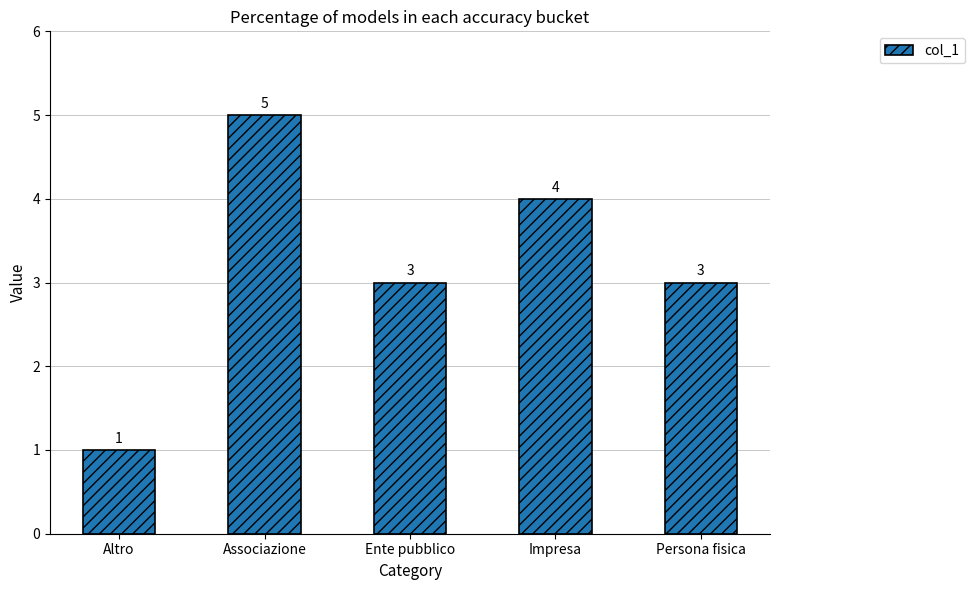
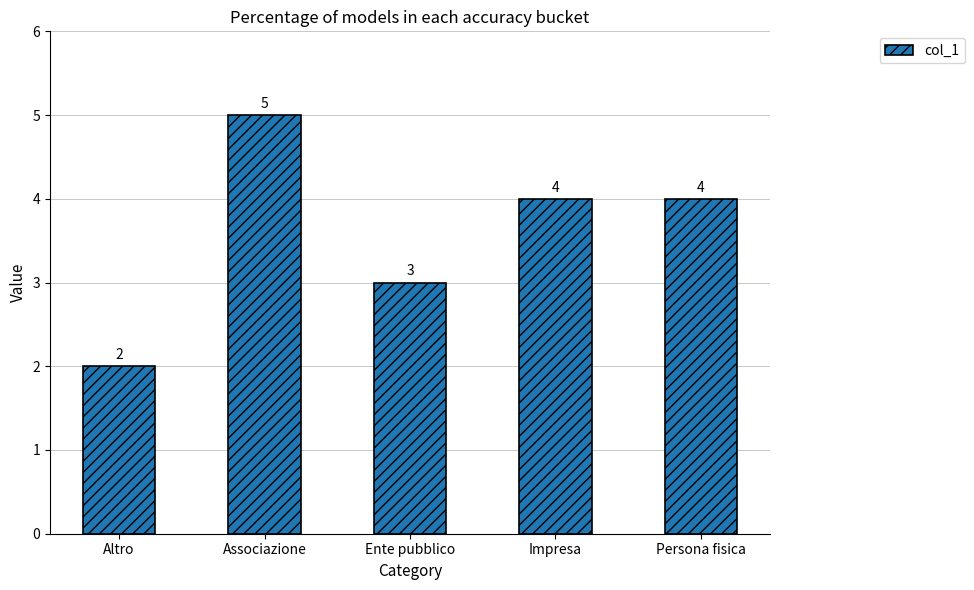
  {
-   "Altro": 1,
+   "Altro": 2,
    "Associazione": 5,
    "Ente pubblico": 3,
    "Impresa": 4,
-   "Persona fisica": 3
+   "Persona fisica": 4
  }
